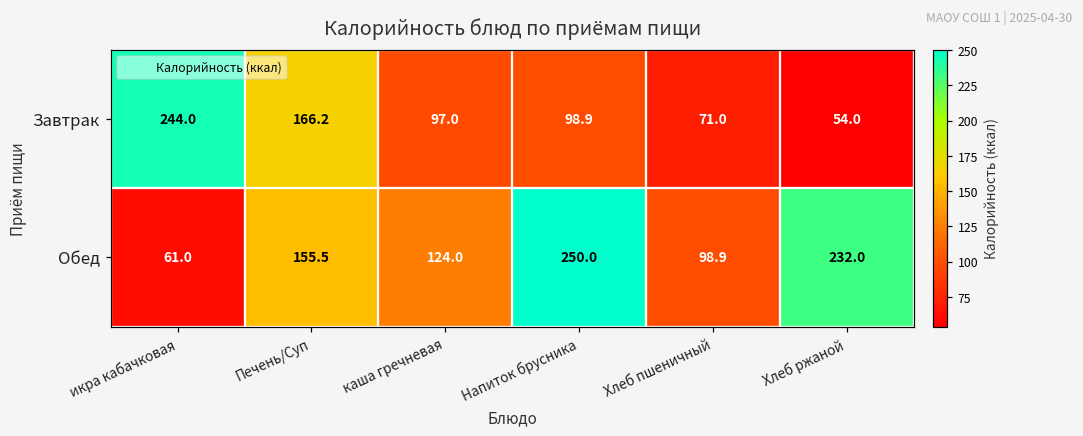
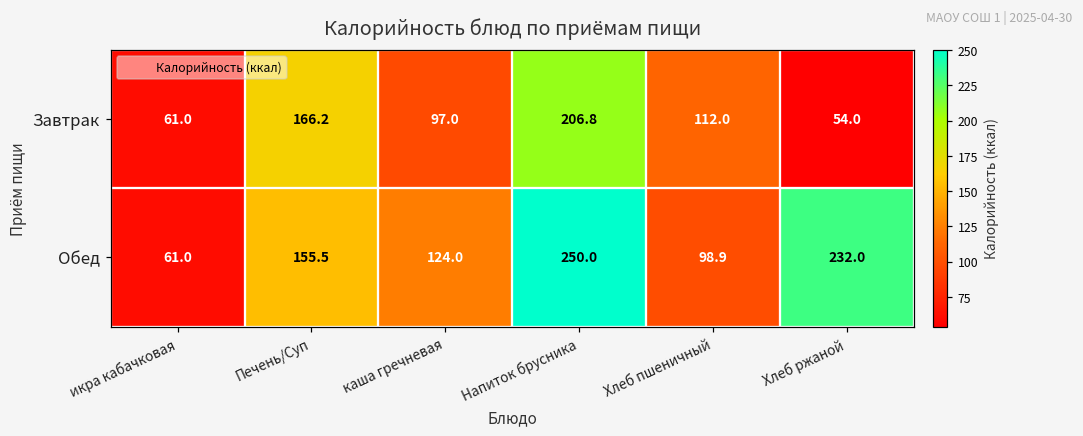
  {
    "Завтрак": {
-     "икра кабачковая": 244.0,
+     "икра кабачковая": 61.0,
      "Печень/Суп": 166.2,
      "каша гречневая": 97.0,
-     "Напиток брусника": 98.9,
-     "Хлеб пшеничный": 71.0,
+     "Напиток брусника": 206.8,
+     "Хлеб пшеничный": 112.0,
      "Хлеб ржаной": 54.0
    },
    "Обед": {
      "икра кабачковая": 61.0,
      "Печень/Суп": 155.5,
      "каша гречневая": 124.0,
      "Напиток брусника": 250.0,
      "Хлеб пшеничный": 98.9,
      "Хлеб ржаной": 232.0
    }
  }
